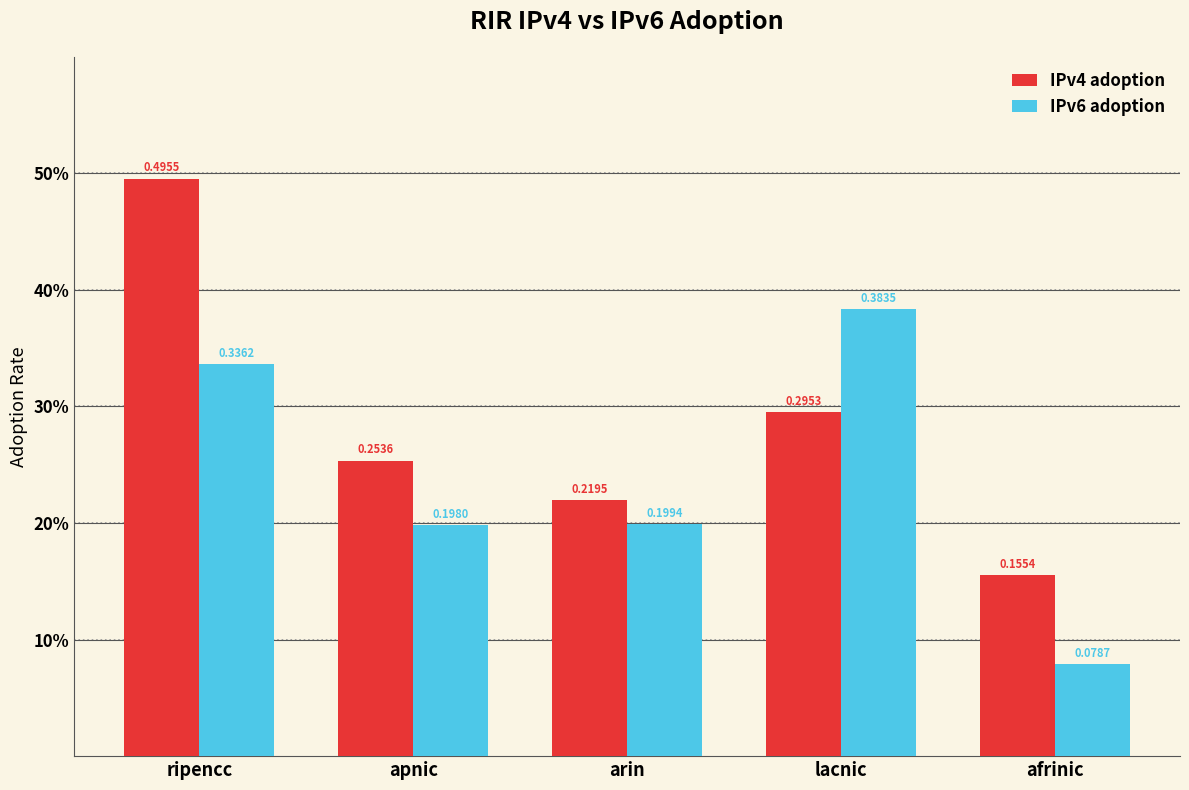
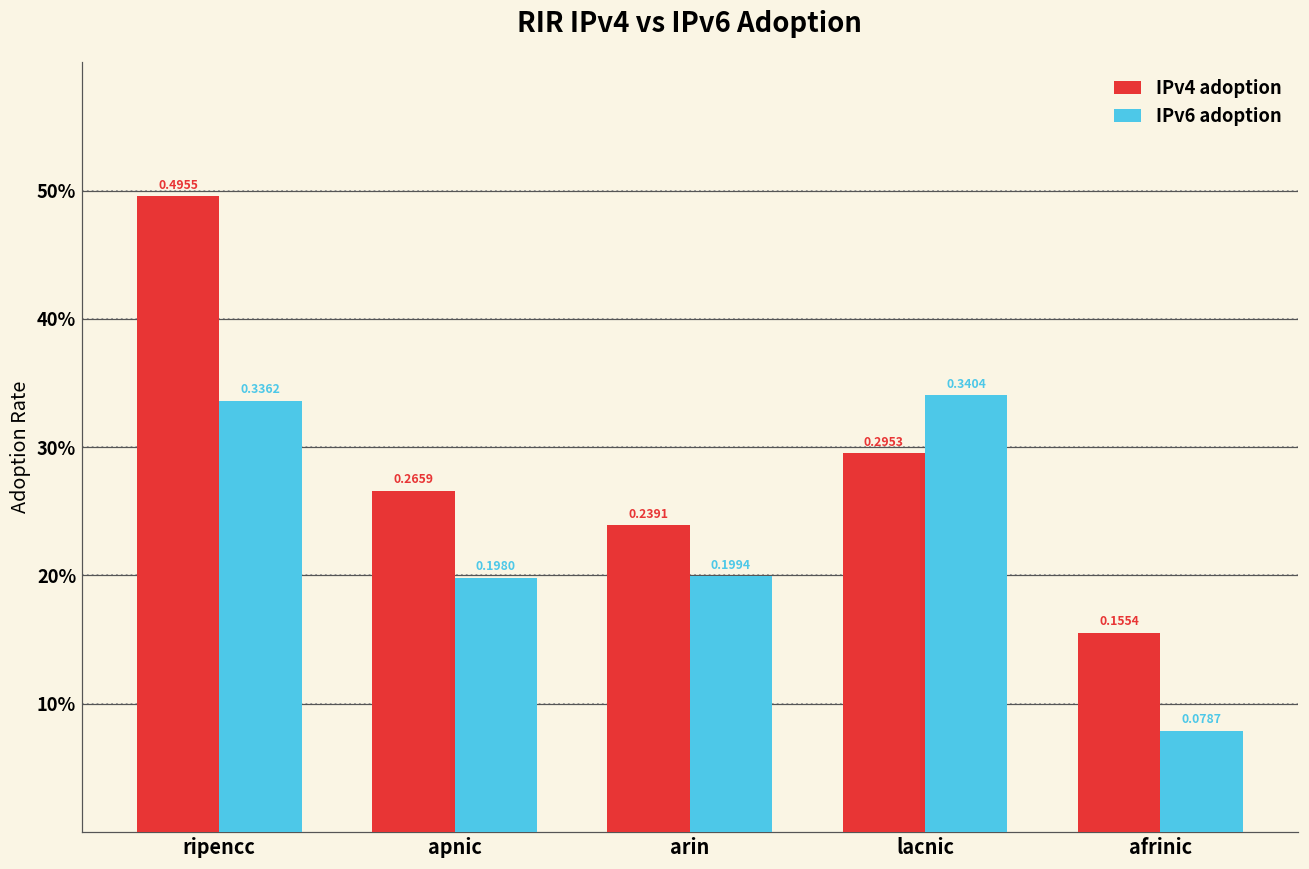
  {
    "IPv4 adoption": {
      "ripencc": 0.4955,
-     "apnic": 0.2536,
-     "arin": 0.2195,
+     "apnic": 0.2659,
+     "arin": 0.2391,
      "lacnic": 0.2953,
      "afrinic": 0.1554
    },
    "IPv6 adoption": {
      "ripencc": 0.3362,
      "apnic": 0.1980,
      "arin": 0.1994,
-     "lacnic": 0.3835,
+     "lacnic": 0.3404,
      "afrinic": 0.0787
    }
  }
